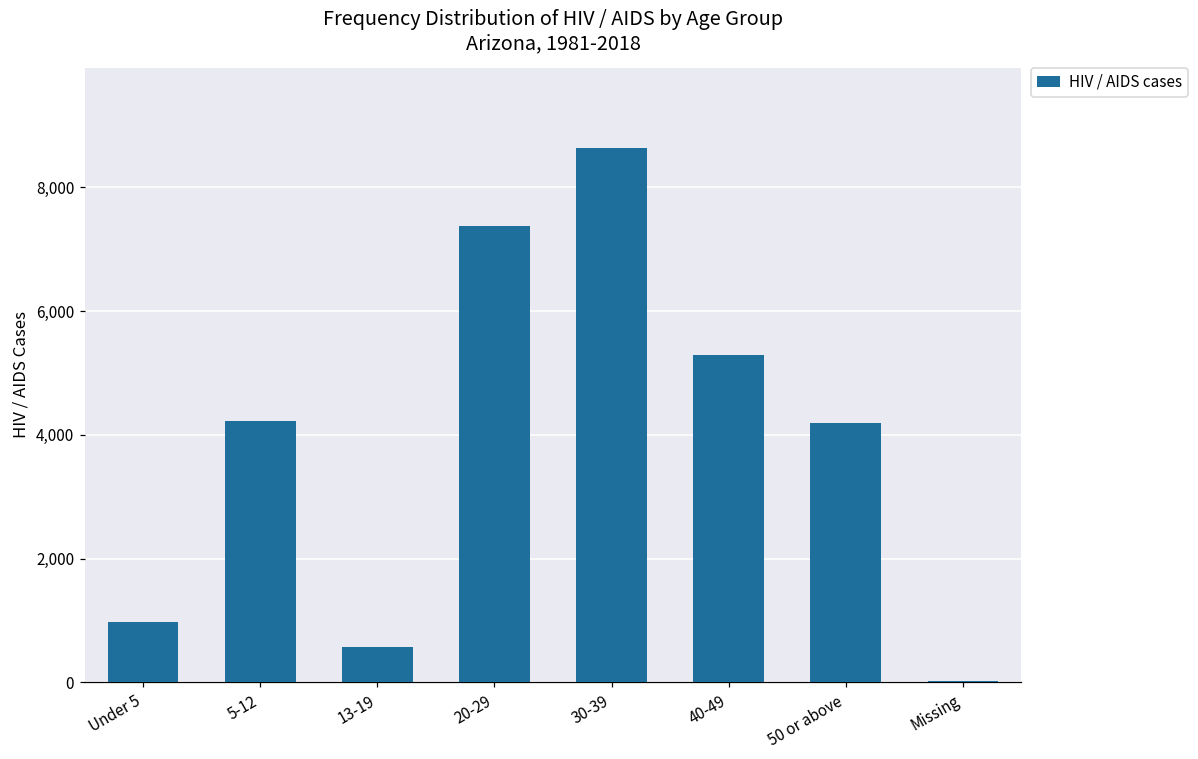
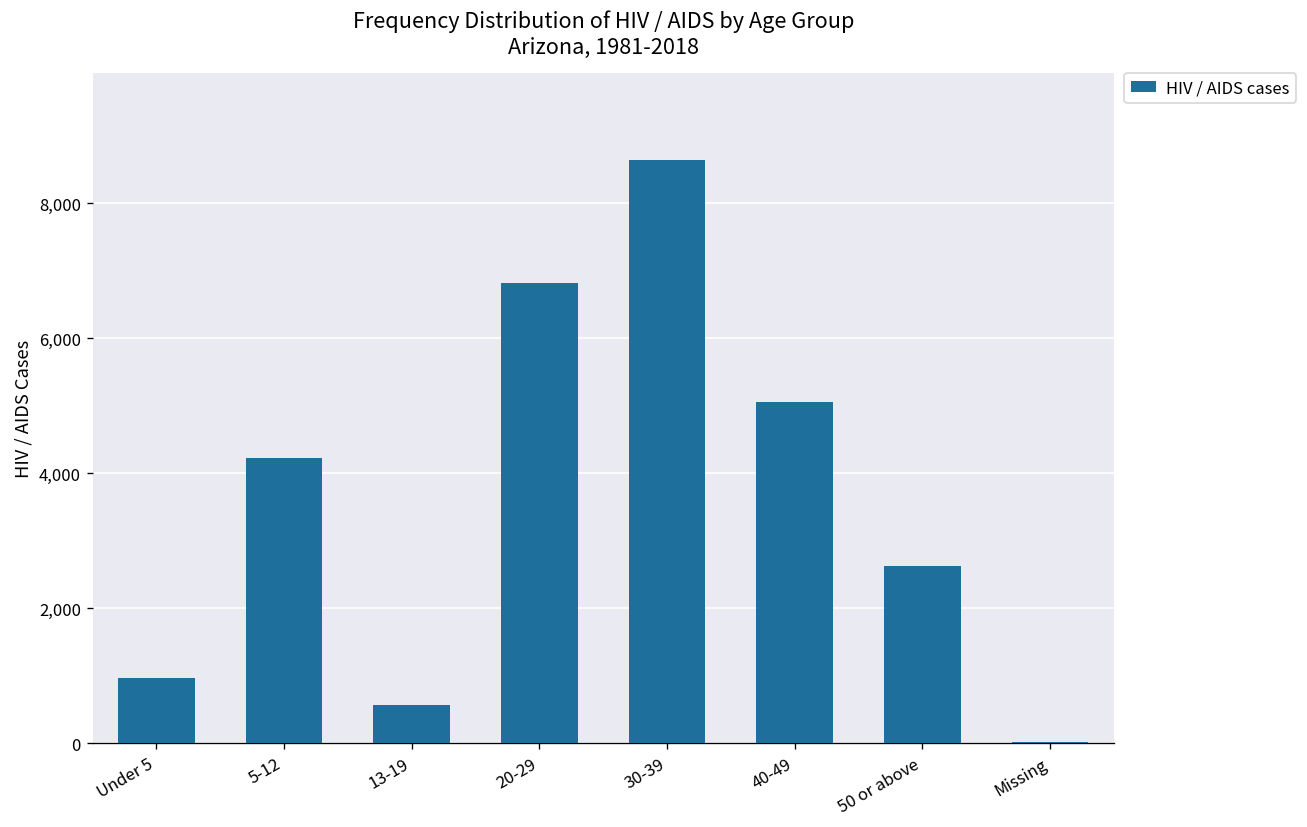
  {
    "Under 5": "1,000",
    "5-12": "4,200",
    "13-19": "600",
-   "20-29": "7,400",
+   "20-29": "6,800",
    "30-39": "8,600",
-   "40-49": "5,300",
-   "50 or above": "4,200"
+   "40-49": "5,100",
+   "50 or above": "2,600"
  }
